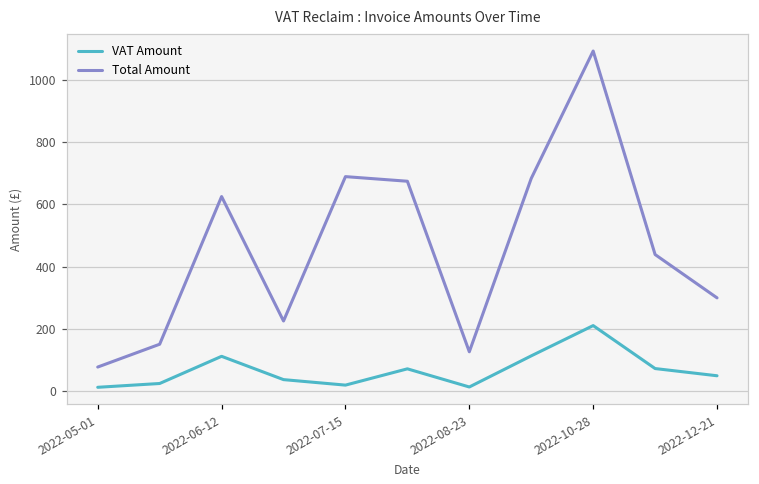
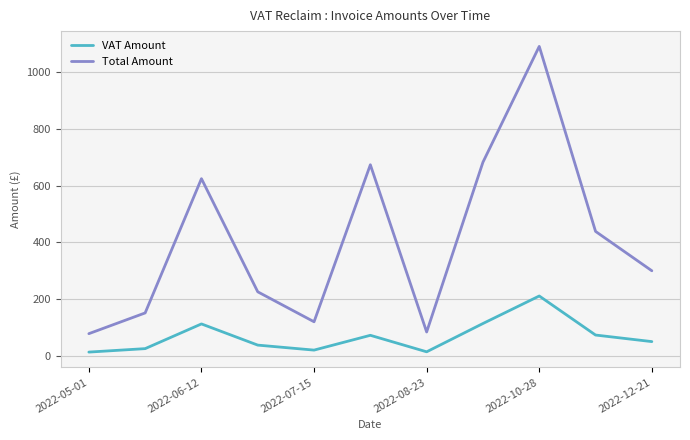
  {
    "VAT Amount": {
      "2022-06-12": 110,
      "2022-07-15": 20,
      "2022-08-23": 10,
      "2022-10-28": 210,
      "2022-12-21": 50
    },
    "Total Amount": {
      "2022-06-12": 630,
-     "2022-07-15": 690,
-     "2022-08-23": 130,
+     "2022-07-15": 120,
+     "2022-08-23": 80,
      "2022-10-28": 1090,
      "2022-12-21": 300
    }
  }
